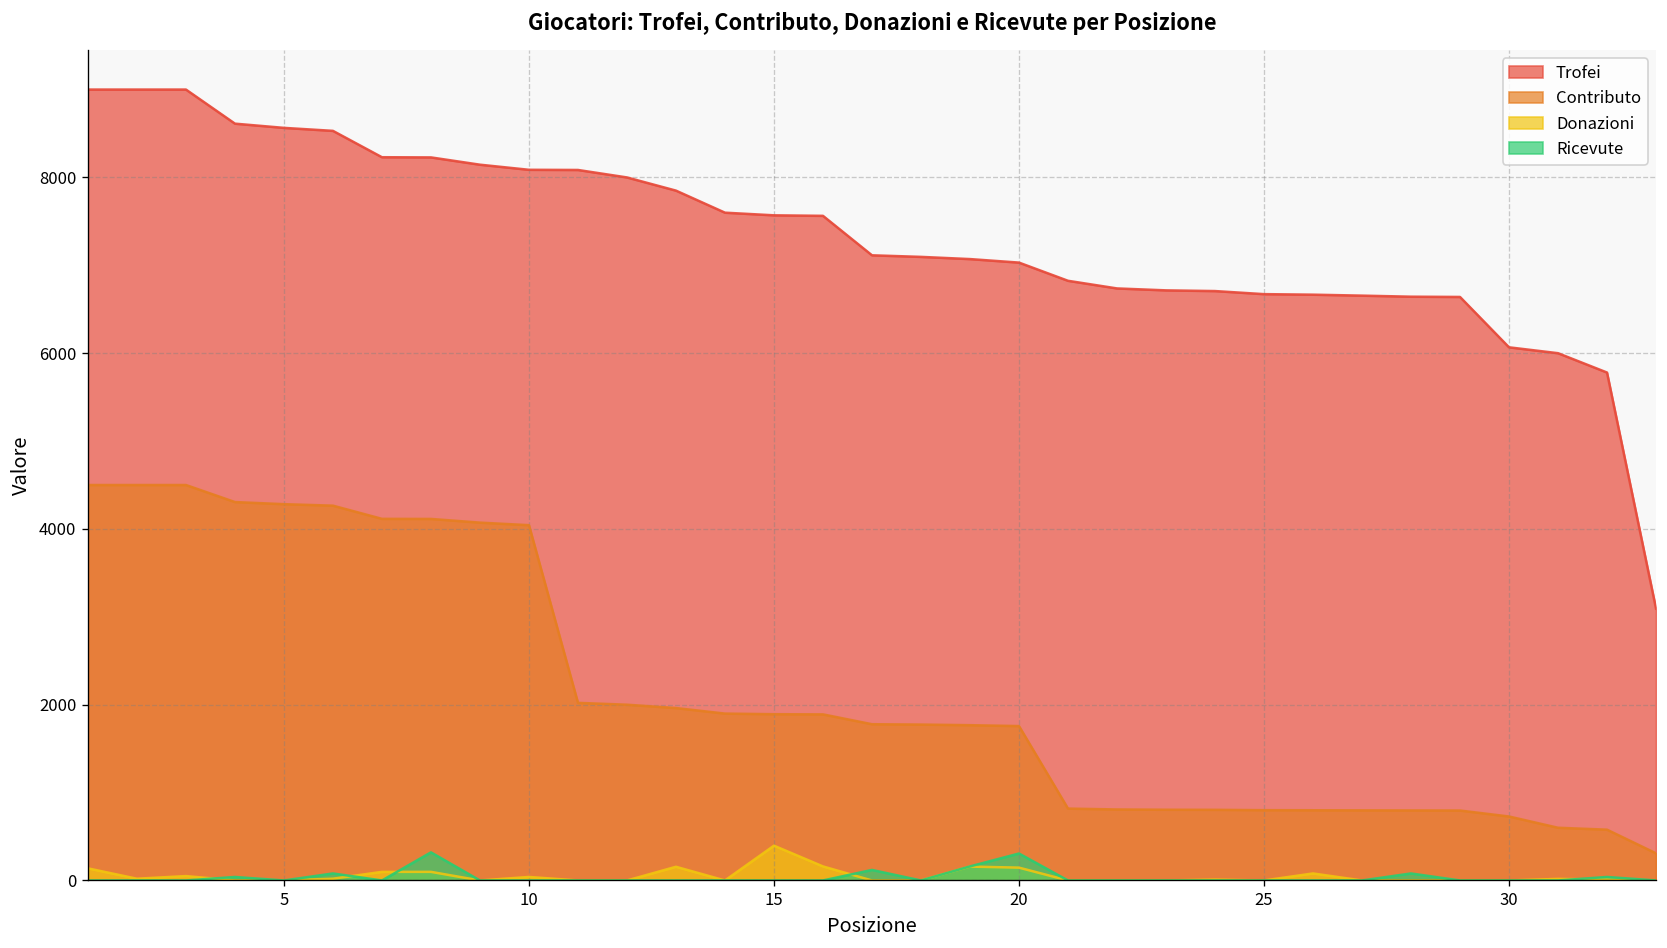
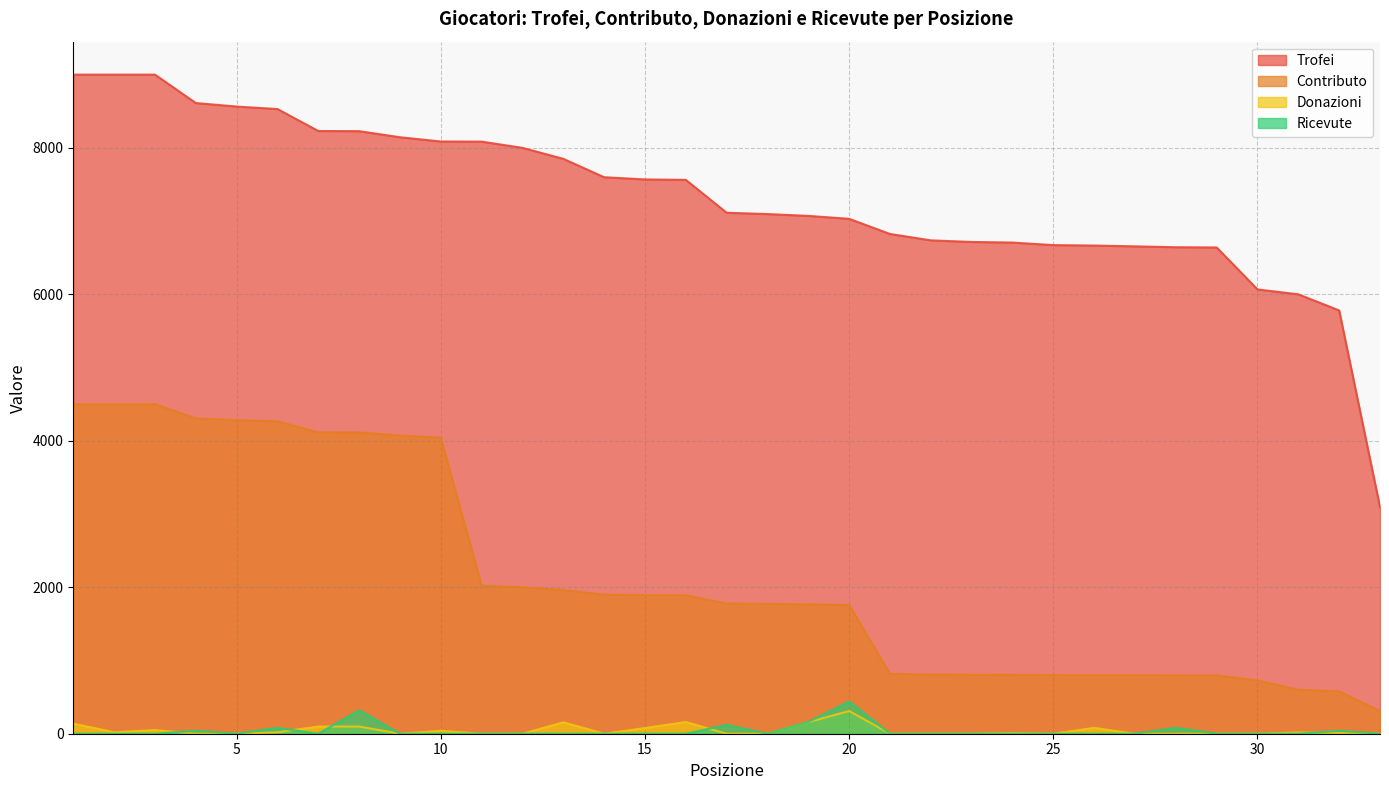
  {
    "Donazioni": {
      "10": 0,
-     "15": 400,
-     "20": 100
+     "15": 100,
+     "20": 300
    },
    "Ricevute": {
      "10": 0,
      "15": 0,
-     "20": 300
+     "20": 400
    }
  }
